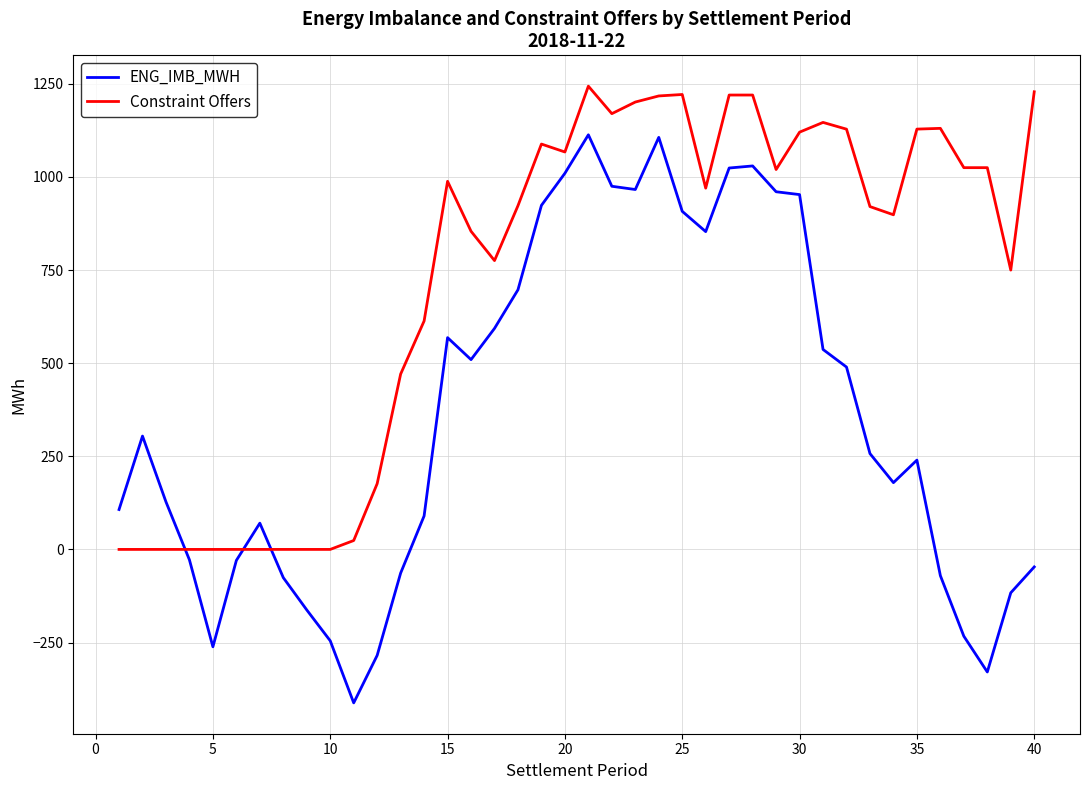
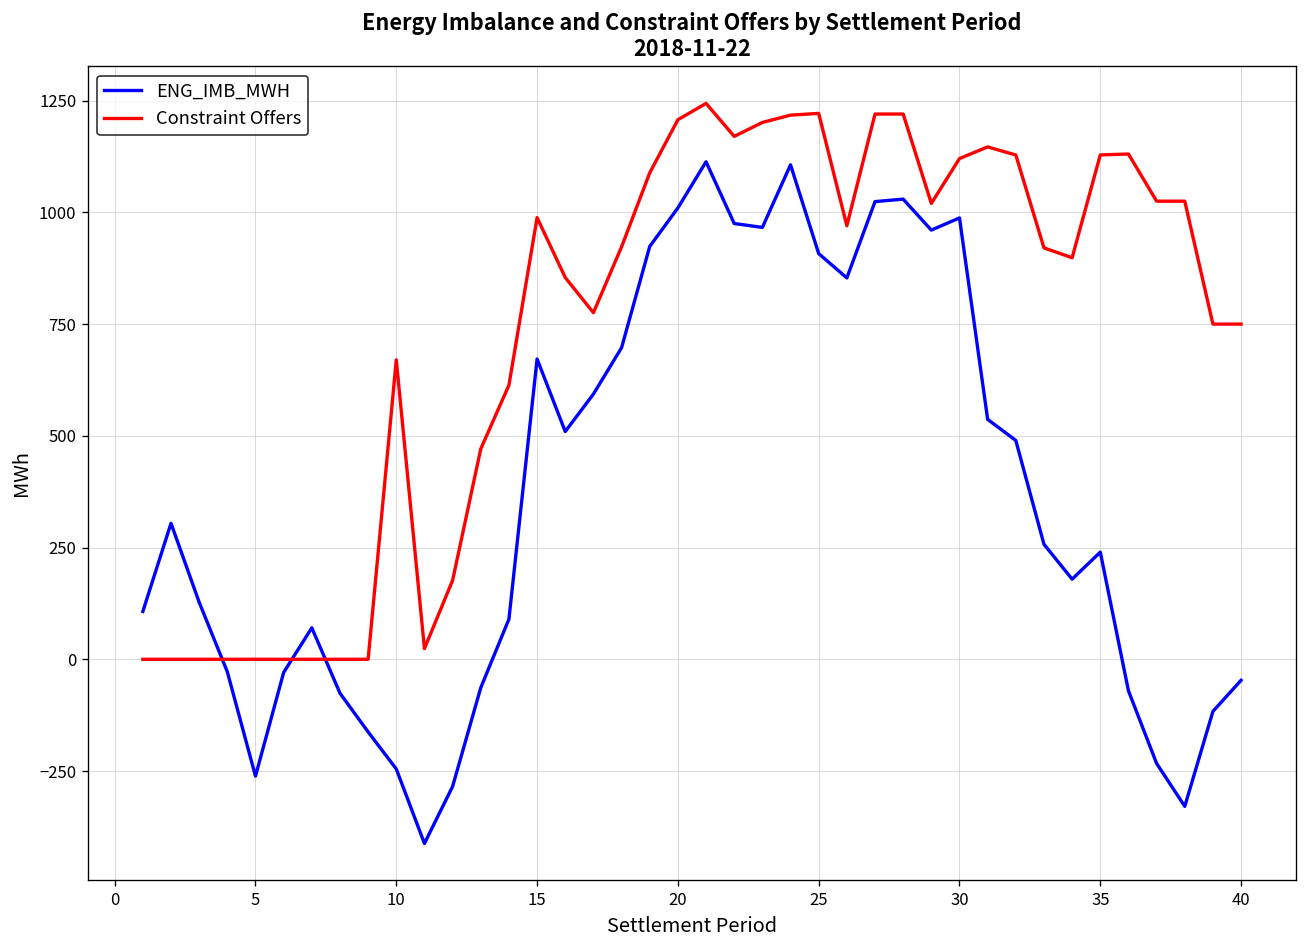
  {
    "ENG_IMB_MWH": {
      "5": -260,
      "10": -250,
-     "15": 570,
+     "15": 670,
      "20": 1010,
      "25": 910,
-     "30": 950,
+     "30": 990,
      "35": 240,
      "40": -50
    },
    "Constraint Offers": {
      "5": 0,
-     "10": 0,
+     "10": 670,
      "15": 990,
-     "20": 1070,
+     "20": 1210,
      "25": 1220,
      "30": 1120,
      "35": 1130,
-     "40": 1230
+     "40": 750
    }
  }
